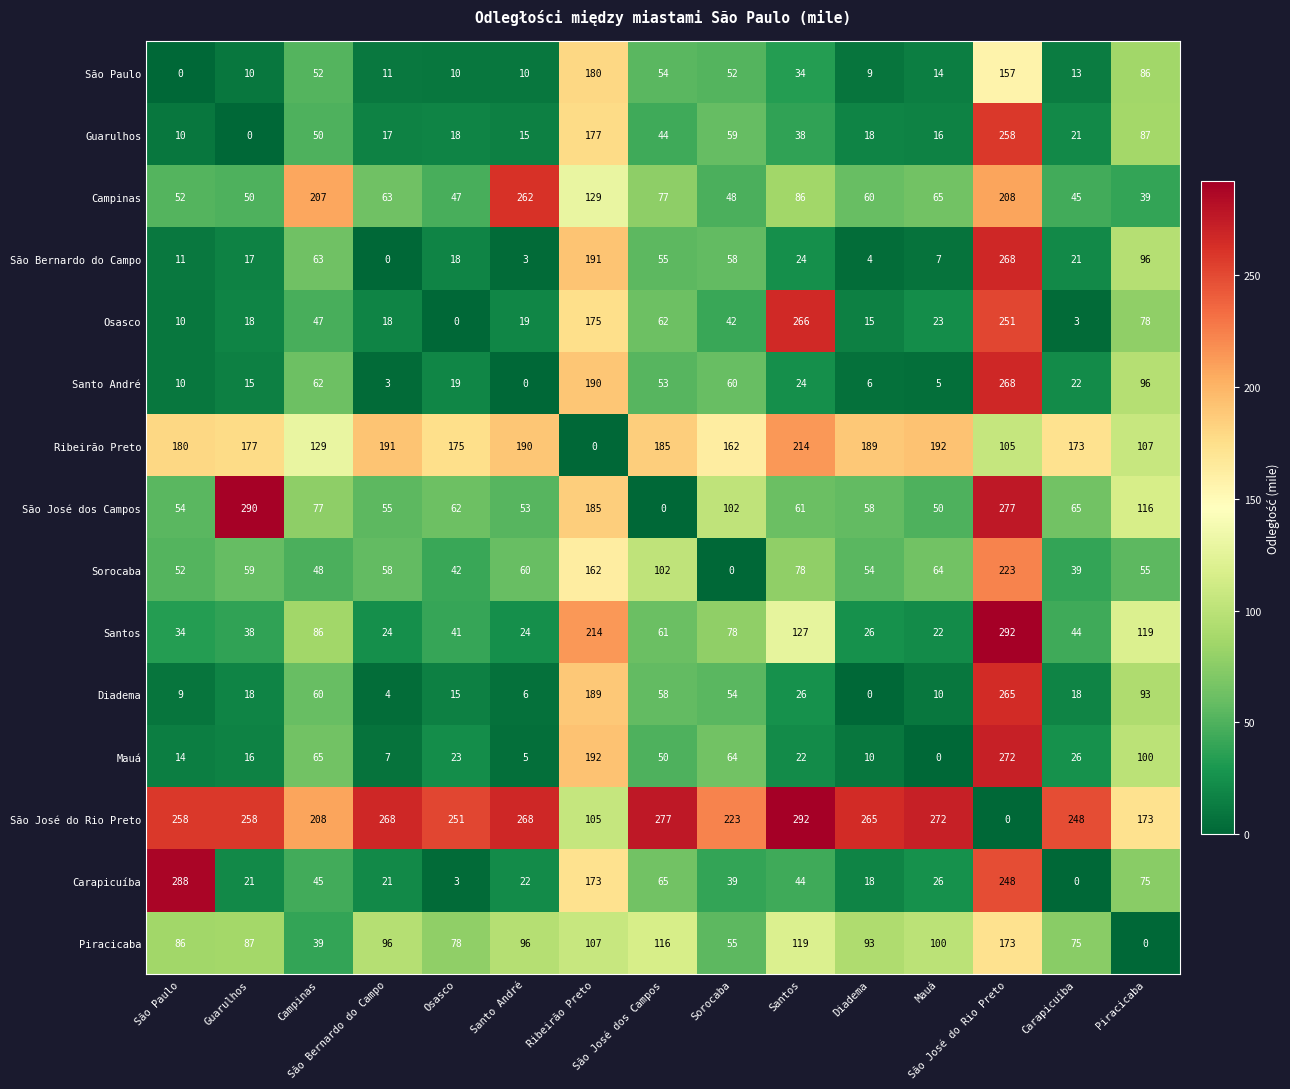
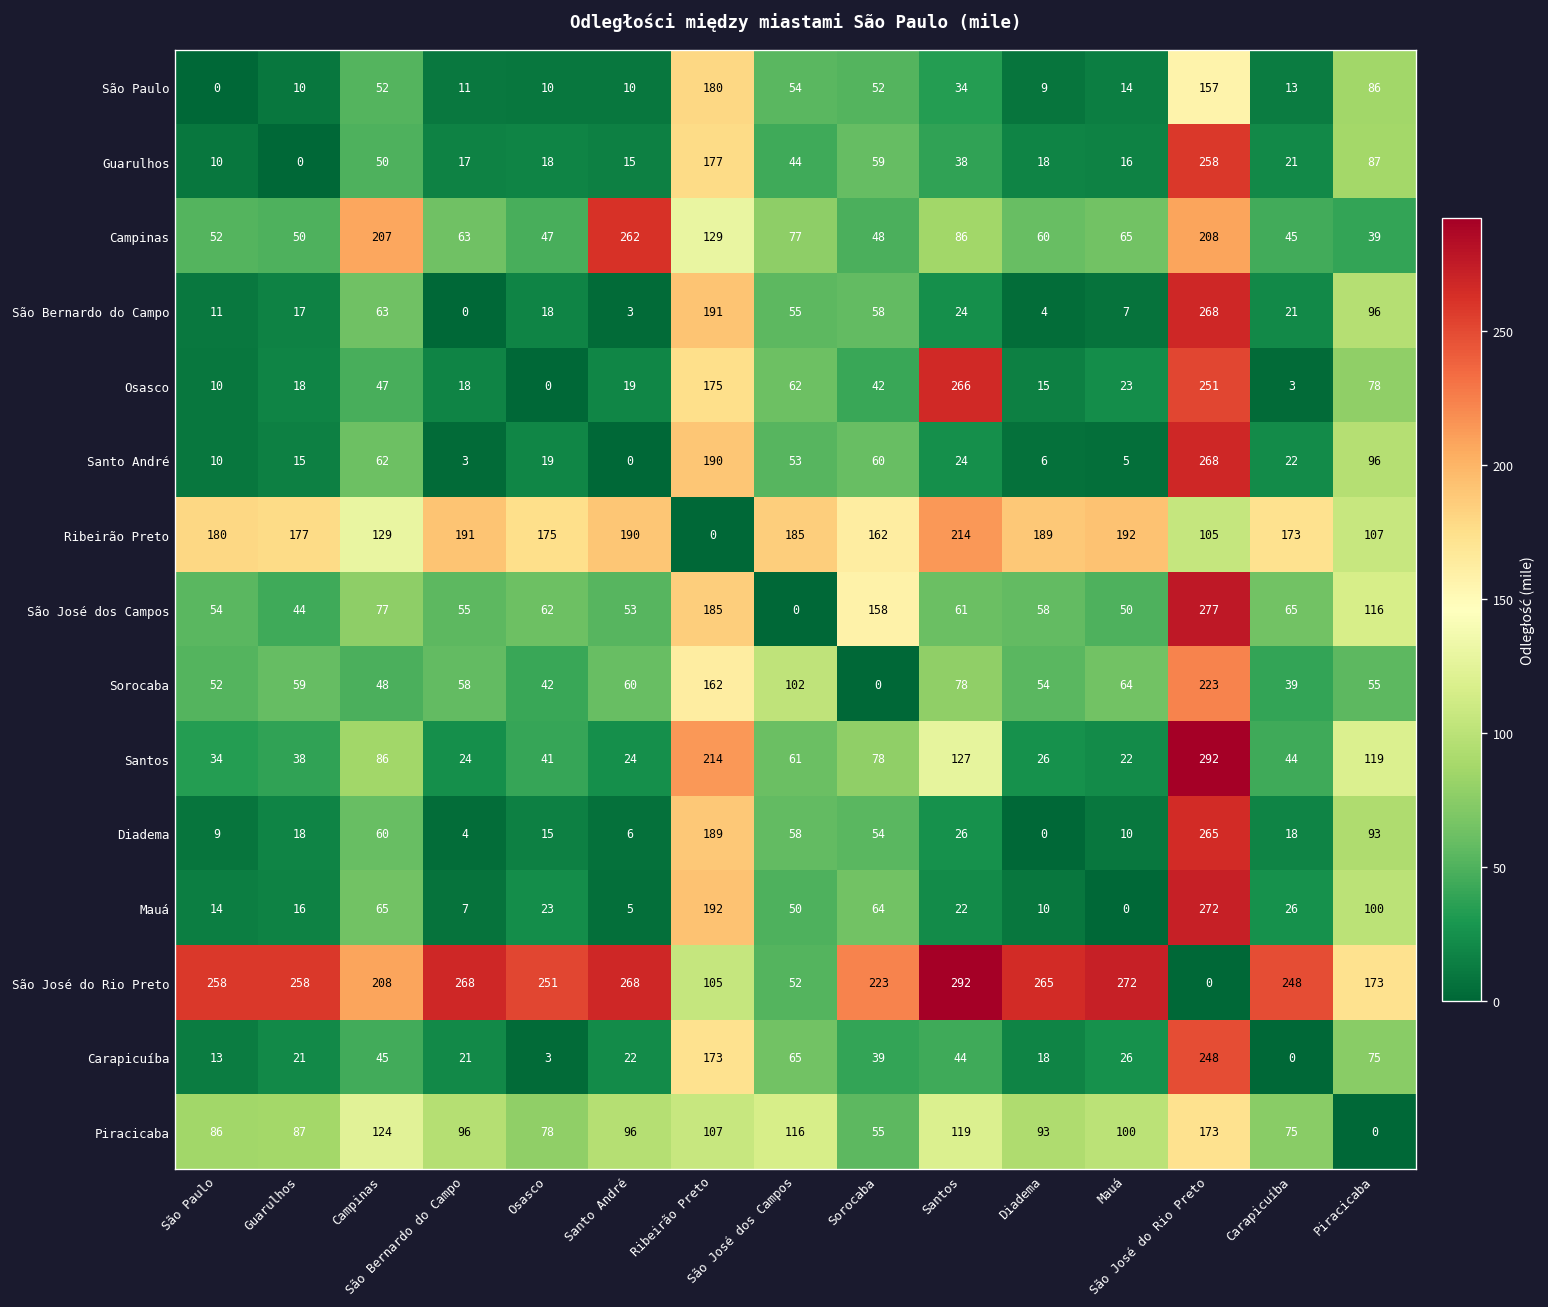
  {
    "São José dos Campos": {
      "São Paulo": 54,
-     "Guarulhos": 290,
+     "Guarulhos": 44,
      "Campinas": 77,
      "São Bernardo do Campo": 55,
      "Osasco": 62,
      "Santo André": 53,
      "Ribeirão Preto": 185,
      "São José dos Campos": 0,
-     "Sorocaba": 102,
+     "Sorocaba": 158,
      "Santos": 61,
      "Diadema": 58,
      "Mauá": 50,
      "São José do Rio Preto": 277,
      "Carapicuíba": 65,
      "Piracicaba": 116
    },
    "São José do Rio Preto": {
      "São Paulo": 258,
      "Guarulhos": 258,
      "Campinas": 208,
      "São Bernardo do Campo": 268,
      "Osasco": 251,
      "Santo André": 268,
      "Ribeirão Preto": 105,
-     "São José dos Campos": 277,
+     "São José dos Campos": 52,
      "Sorocaba": 223,
      "Santos": 292,
      "Diadema": 265,
      "Mauá": 272,
      "São José do Rio Preto": 0,
      "Carapicuíba": 248,
      "Piracicaba": 173
    },
    "Carapicuíba": {
-     "São Paulo": 288,
+     "São Paulo": 13,
      "Guarulhos": 21,
      "Campinas": 45,
      "São Bernardo do Campo": 21,
      "Osasco": 3,
      "Santo André": 22,
      "Ribeirão Preto": 173,
      "São José dos Campos": 65,
      "Sorocaba": 39,
      "Santos": 44,
      "Diadema": 18,
      "Mauá": 26,
      "São José do Rio Preto": 248,
      "Carapicuíba": 0,
      "Piracicaba": 75
    },
    "Piracicaba": {
      "São Paulo": 86,
      "Guarulhos": 87,
-     "Campinas": 39,
+     "Campinas": 124,
      "São Bernardo do Campo": 96,
      "Osasco": 78,
      "Santo André": 96,
      "Ribeirão Preto": 107,
      "São José dos Campos": 116,
      "Sorocaba": 55,
      "Santos": 119,
      "Diadema": 93,
      "Mauá": 100,
      "São José do Rio Preto": 173,
      "Carapicuíba": 75,
      "Piracicaba": 0
    }
  }
